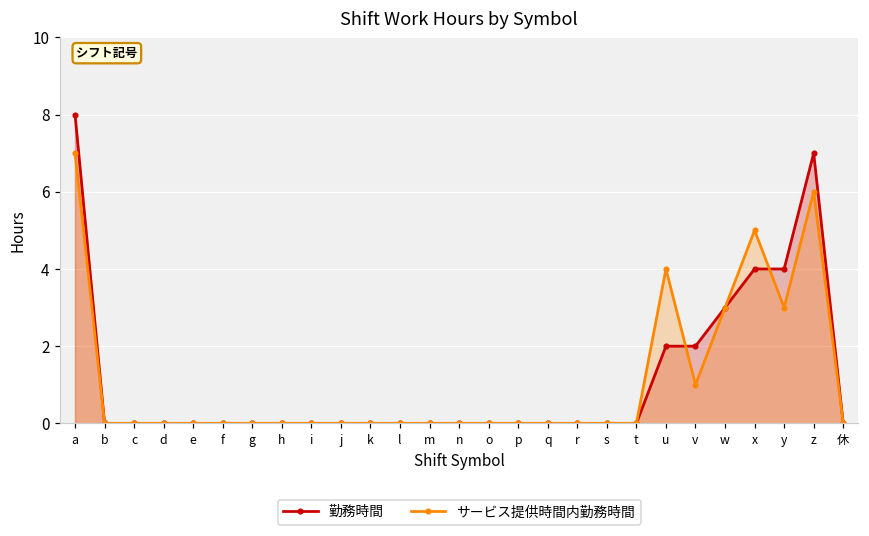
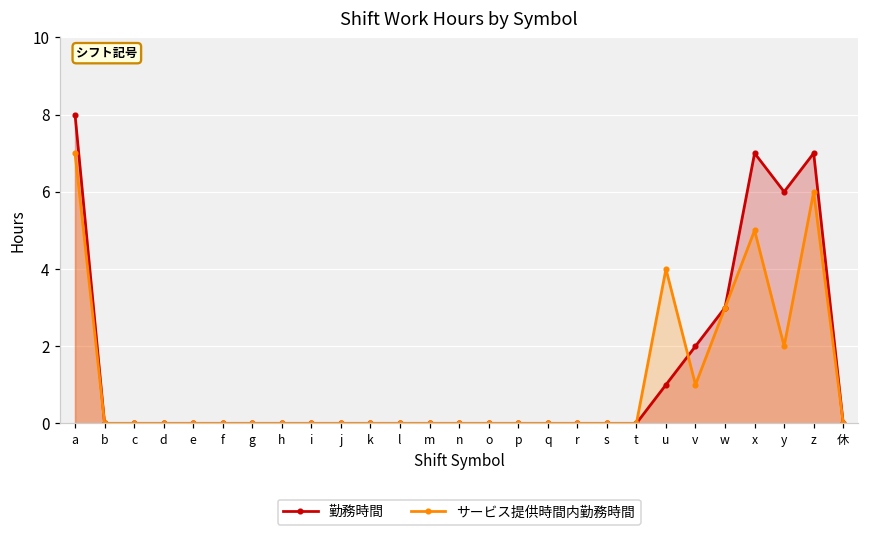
  {
    "勤務時間": {
      "a": 8,
-     "u": 2,
+     "u": 1,
      "v": 2,
-     "x": 4,
-     "y": 4,
+     "x": 7,
+     "y": 6,
      "z": 7
    },
    "サービス提供時間内勤務時間": {
      "a": 7,
      "u": 4,
      "v": 1,
      "x": 5,
-     "y": 3,
+     "y": 2,
      "z": 6
    }
  }
